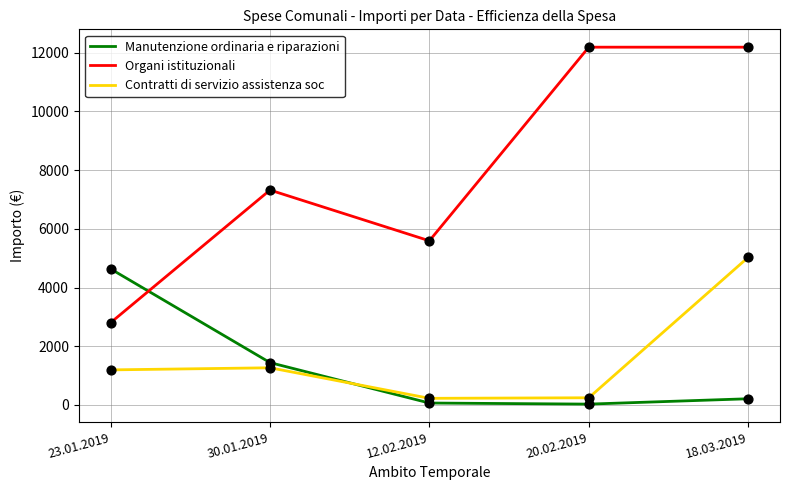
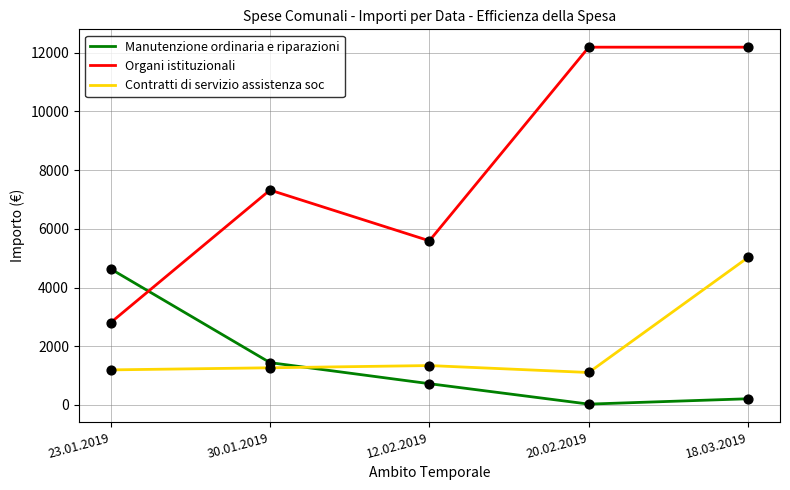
  {
    "Manutenzione ordinaria e riparazioni": {
      "23.01.2019": 4600,
      "30.01.2019": 1400,
-     "12.02.2019": 100,
+     "12.02.2019": 700,
      "20.02.2019": 0,
      "18.03.2019": 200
    },
    "Organi istituzionali": {
      "23.01.2019": 2800,
      "30.01.2019": 7300,
      "12.02.2019": 5600,
      "20.02.2019": 12200,
      "18.03.2019": 12200
    },
    "Contratti di servizio assistenza soc": {
      "23.01.2019": 1200,
      "30.01.2019": 1300,
-     "12.02.2019": 200,
-     "20.02.2019": 200,
+     "12.02.2019": 1300,
+     "20.02.2019": 1100,
      "18.03.2019": 5000
    }
  }
